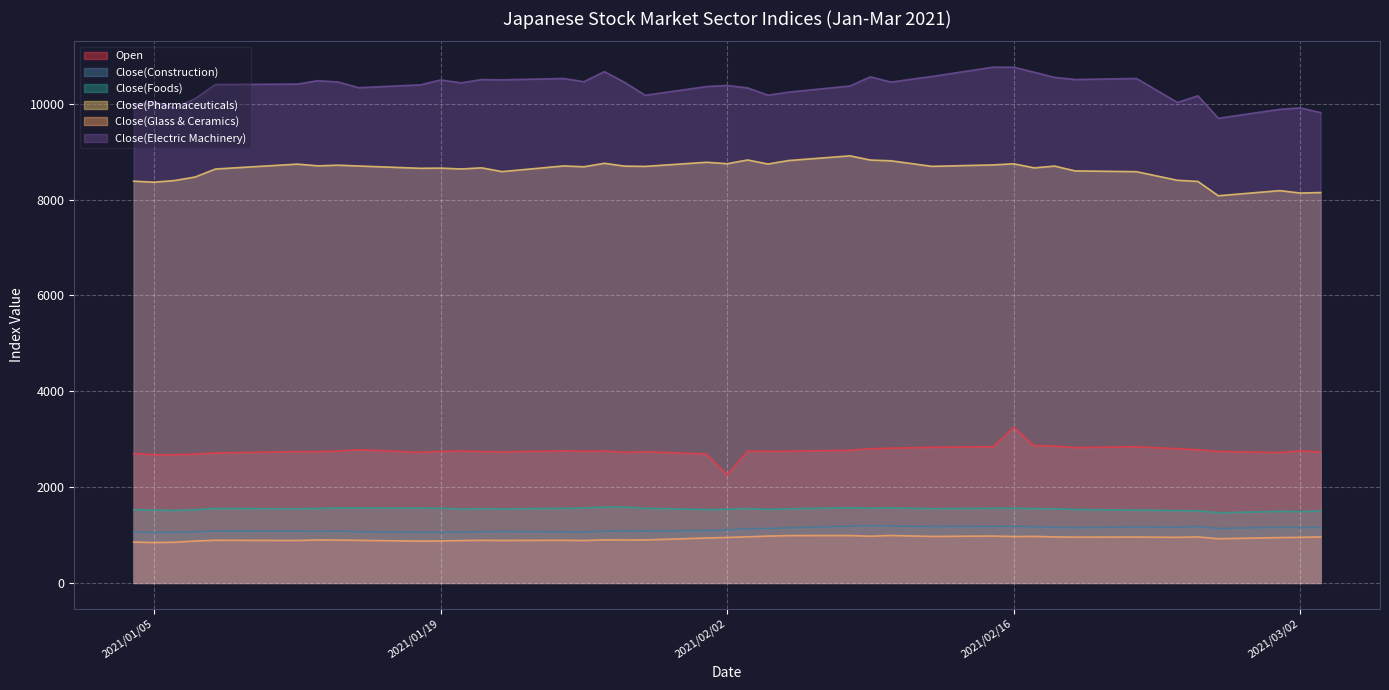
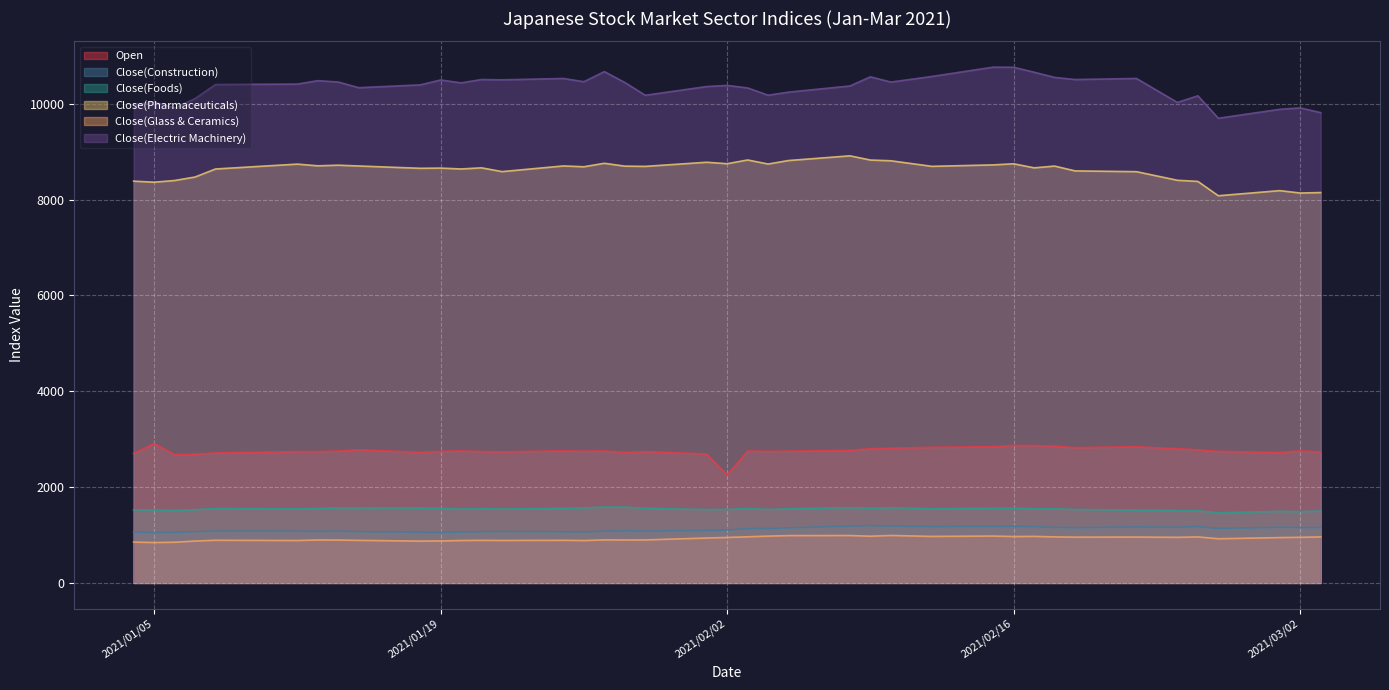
  {
    "Open": {
-     "2021/01/05": 2700,
+     "2021/01/05": 2900,
      "2021/01/19": 2700,
      "2021/02/02": 2300,
-     "2021/02/16": 3200,
+     "2021/02/16": 2900,
      "2021/03/02": 2800
    }
  }
